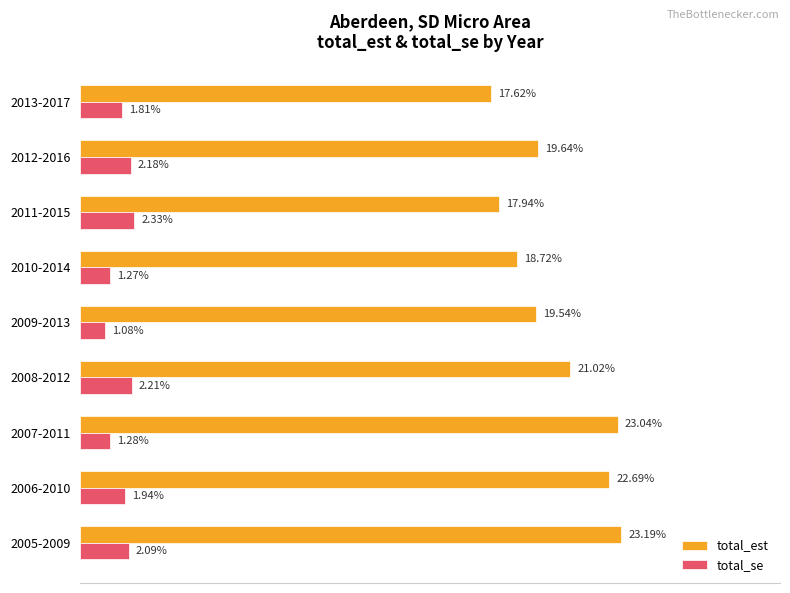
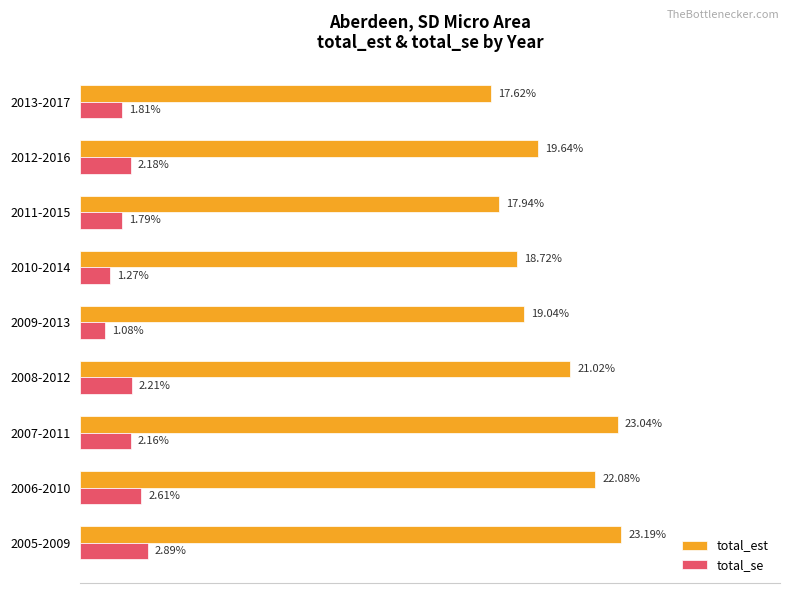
  {
    "total_est": {
      "2013-2017": "17.62%",
      "2012-2016": "19.64%",
      "2011-2015": "17.94%",
      "2010-2014": "18.72%",
-     "2009-2013": "19.54%",
+     "2009-2013": "19.04%",
      "2008-2012": "21.02%",
      "2007-2011": "23.04%",
-     "2006-2010": "22.69%",
+     "2006-2010": "22.08%",
      "2005-2009": "23.19%"
    },
    "total_se": {
      "2013-2017": "1.81%",
      "2012-2016": "2.18%",
-     "2011-2015": "2.33%",
+     "2011-2015": "1.79%",
      "2010-2014": "1.27%",
      "2009-2013": "1.08%",
      "2008-2012": "2.21%",
-     "2007-2011": "1.28%",
-     "2006-2010": "1.94%",
-     "2005-2009": "2.09%"
+     "2007-2011": "2.16%",
+     "2006-2010": "2.61%",
+     "2005-2009": "2.89%"
    }
  }
